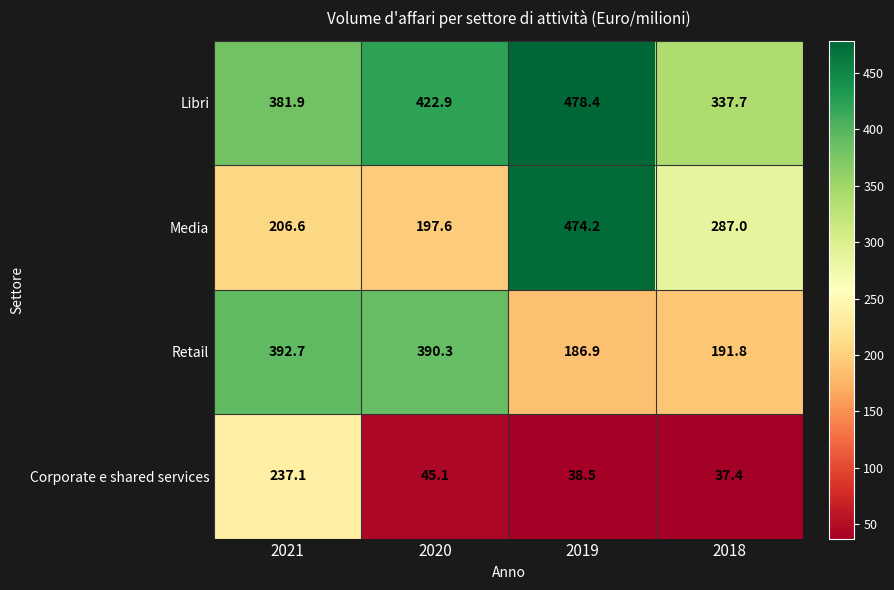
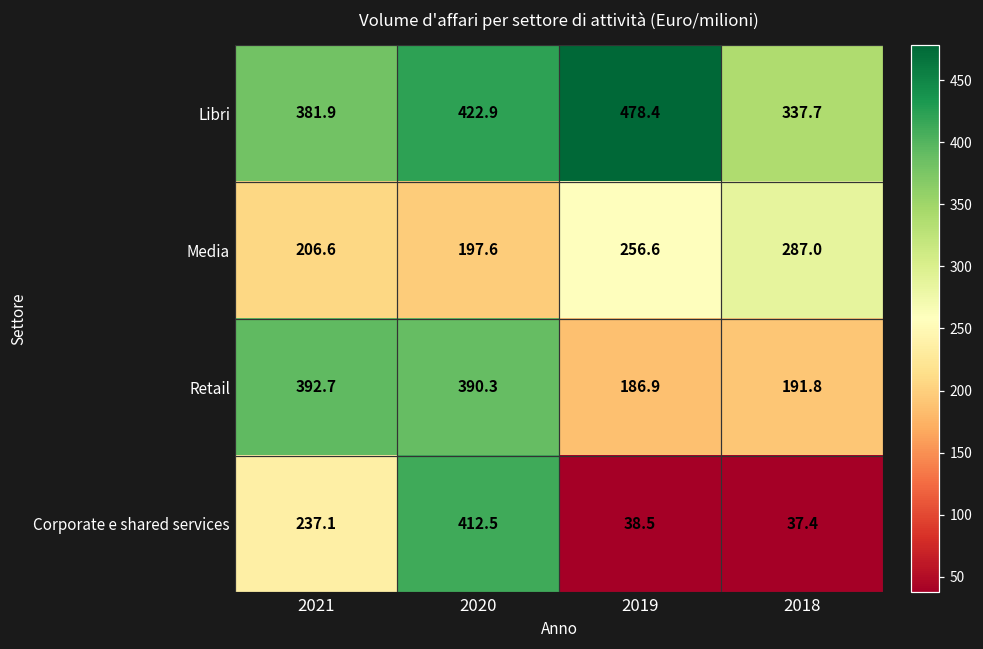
  {
    "Libri": {
      "2021": 381.9,
      "2020": 422.9,
      "2019": 478.4,
      "2018": 337.7
    },
    "Media": {
      "2021": 206.6,
      "2020": 197.6,
-     "2019": 474.2,
+     "2019": 256.6,
      "2018": 287.0
    },
    "Retail": {
      "2021": 392.7,
      "2020": 390.3,
      "2019": 186.9,
      "2018": 191.8
    },
    "Corporate e shared services": {
      "2021": 237.1,
-     "2020": 45.1,
+     "2020": 412.5,
      "2019": 38.5,
      "2018": 37.4
    }
  }
